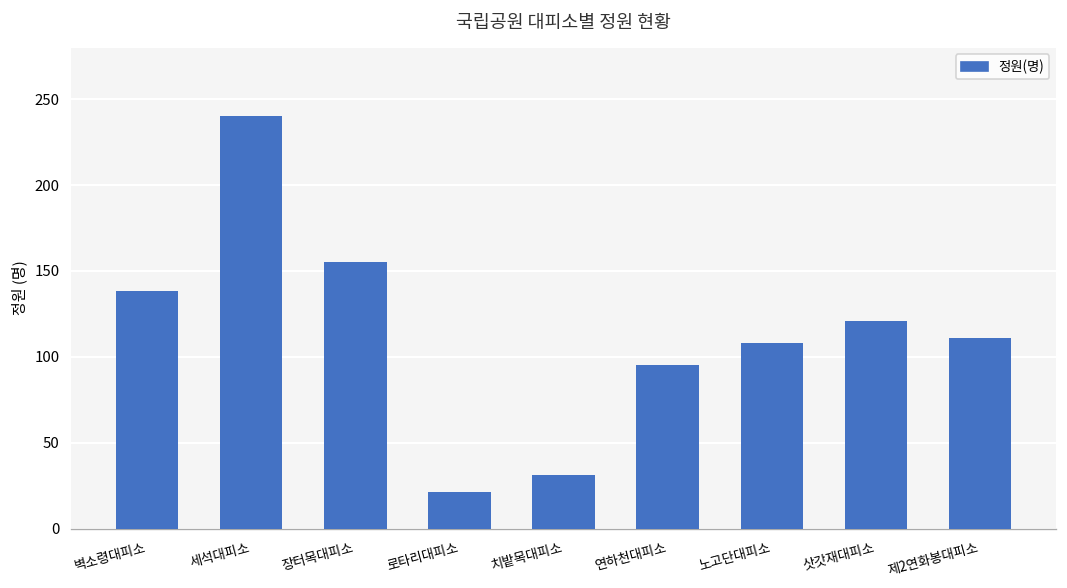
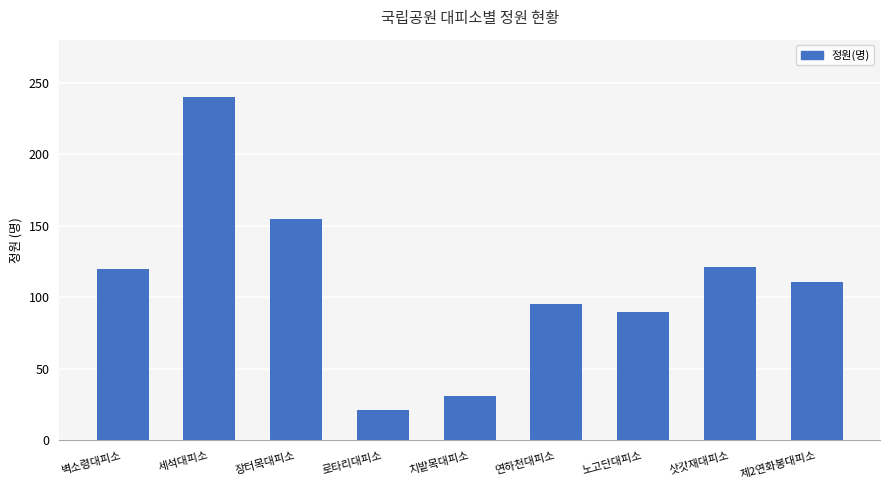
  {
-   "벽소령대피소": 138,
+   "벽소령대피소": 120,
    "세석대피소": 240,
    "장터목대피소": 155,
    "로타리대피소": 21,
    "치밭목대피소": 31,
    "연하천대피소": 95,
-   "노고단대피소": 108,
+   "노고단대피소": 90,
    "삿갓재대피소": 121,
    "제2연화봉대피소": 111
  }
